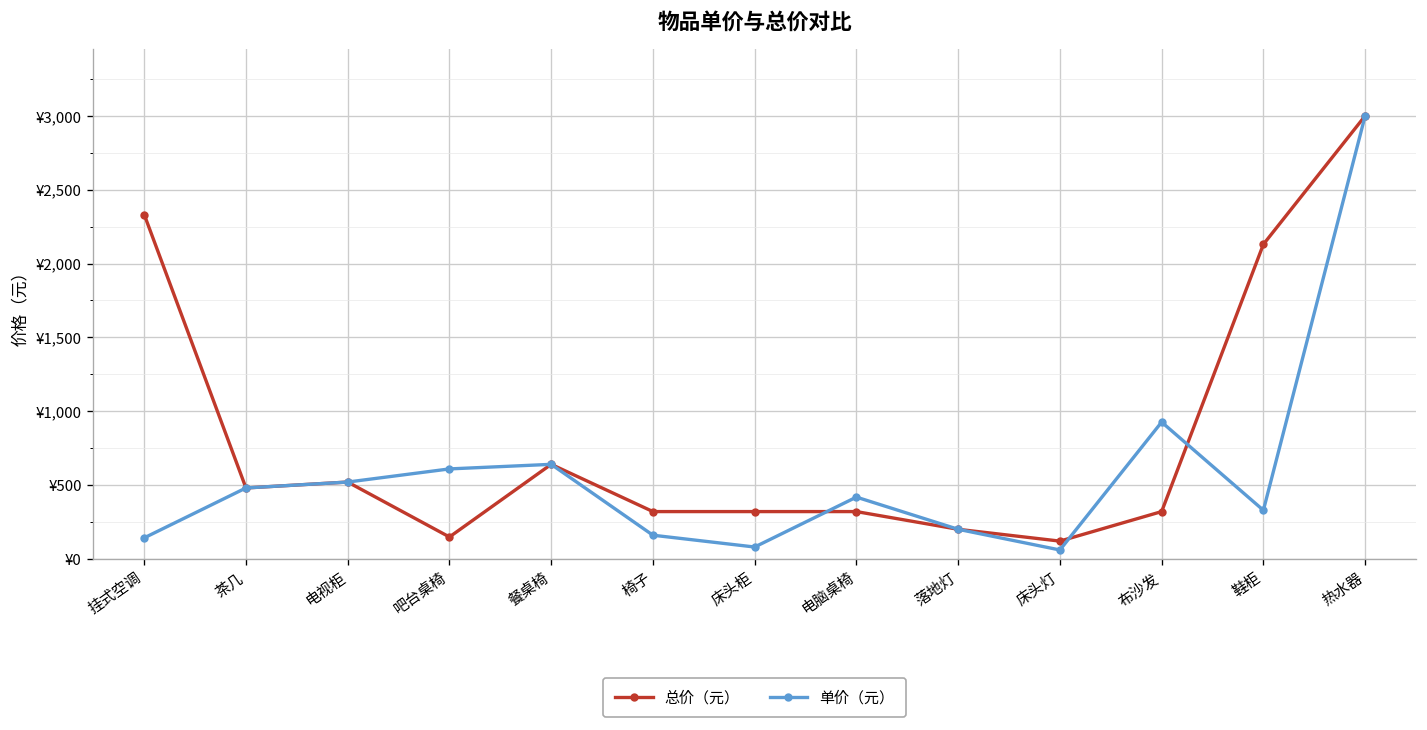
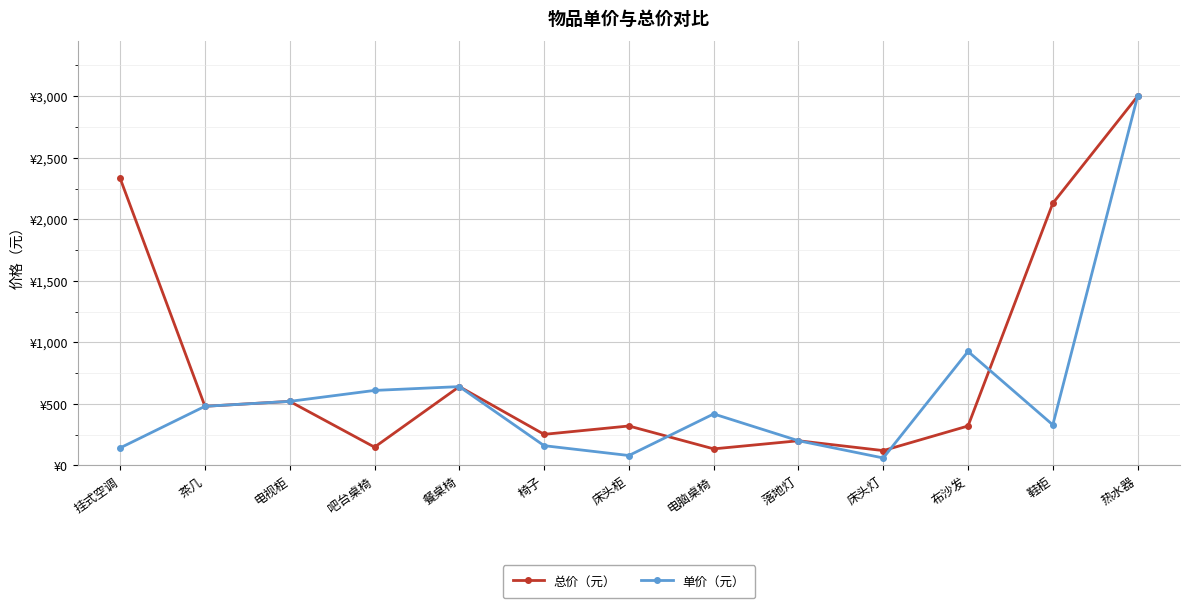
  {
    "总价（元）": {
      "挂式空调": "¥2,330",
      "吧台桌椅": "¥150",
-     "椅子": "¥320",
+     "椅子": "¥250",
      "床头柜": "¥320",
-     "电脑桌椅": "¥320",
+     "电脑桌椅": "¥130",
      "床头灯": "¥120",
      "布沙发": "¥320",
      "鞋柜": "¥2,130"
    },
    "单价（元）": {
      "挂式空调": "¥140",
      "吧台桌椅": "¥610",
      "椅子": "¥160",
      "床头柜": "¥80",
      "电脑桌椅": "¥420",
      "床头灯": "¥60",
      "布沙发": "¥930",
      "鞋柜": "¥330"
    }
  }
